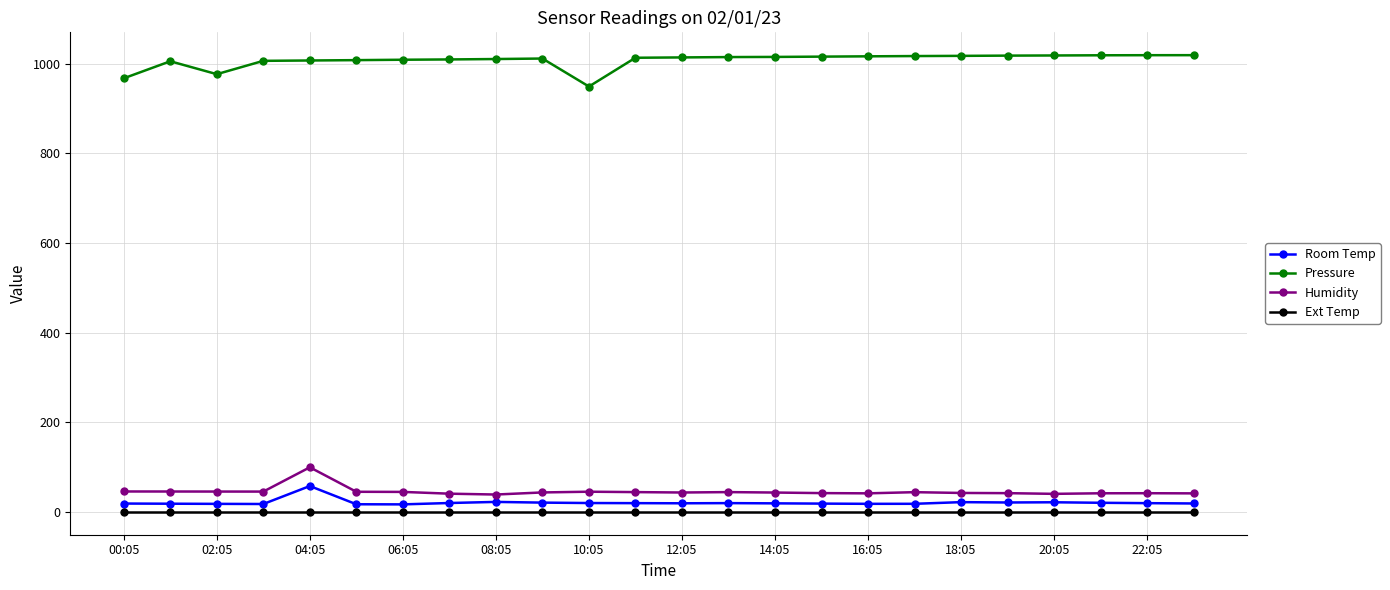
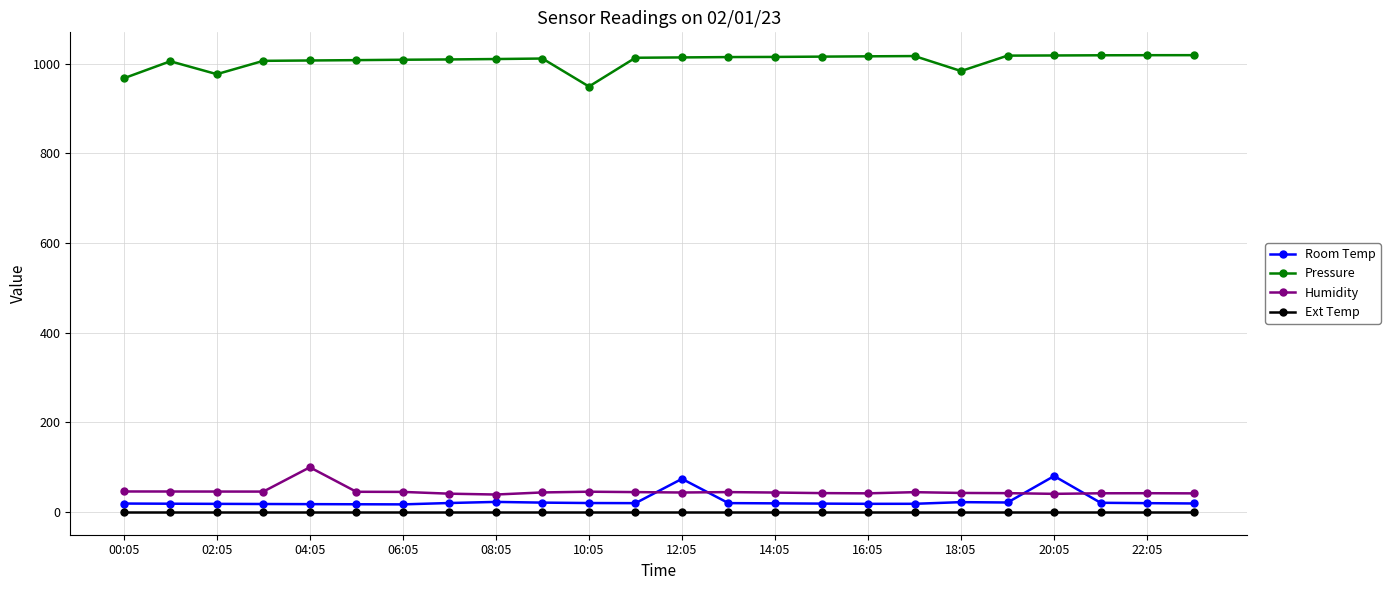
  {
    "Room Temp": {
      "00:05": 20,
      "02:05": 20,
-     "04:05": 60,
+     "04:05": 20,
      "06:05": 20,
      "08:05": 20,
      "10:05": 20,
-     "12:05": 20,
+     "12:05": 70,
      "14:05": 20,
      "16:05": 20,
      "18:05": 20,
-     "20:05": 20,
+     "20:05": 80,
      "22:05": 20
    },
    "Pressure": {
      "00:05": 970,
      "02:05": 980,
      "04:05": 1010,
      "06:05": 1010,
      "08:05": 1010,
      "10:05": 950,
      "12:05": 1010,
      "14:05": 1010,
      "16:05": 1020,
-     "18:05": 1020,
+     "18:05": 980,
      "20:05": 1020,
      "22:05": 1020
    },
    "Humidity": {
      "00:05": 50,
      "02:05": 50,
      "04:05": 100,
      "06:05": 40,
      "08:05": 40,
      "10:05": 50,
      "12:05": 40,
      "14:05": 40,
      "16:05": 40,
      "18:05": 40,
      "20:05": 40,
      "22:05": 40
    },
    "Ext Temp": {
      "00:05": 0,
      "02:05": 0,
      "04:05": 0,
      "06:05": 0,
      "08:05": 0,
      "10:05": 0,
      "12:05": 0,
      "14:05": 0,
      "16:05": 0,
      "18:05": 0,
      "20:05": 0,
      "22:05": 0
    }
  }
